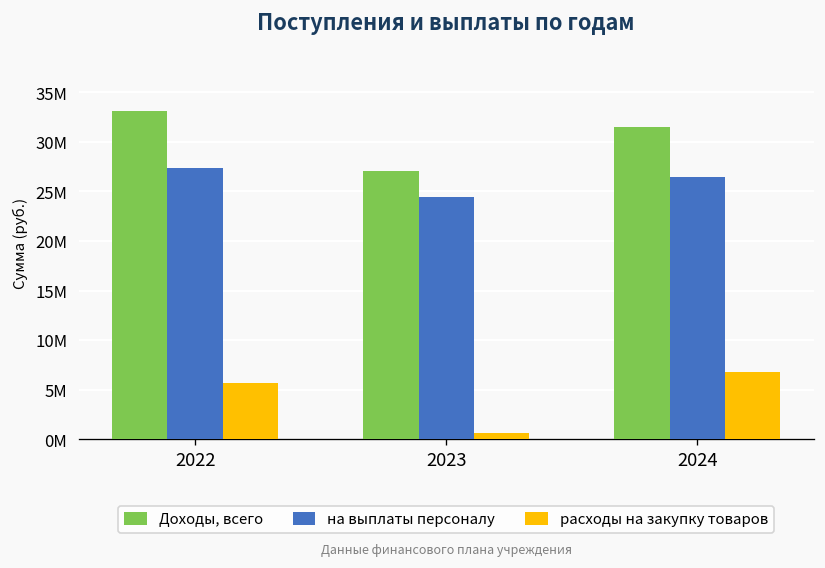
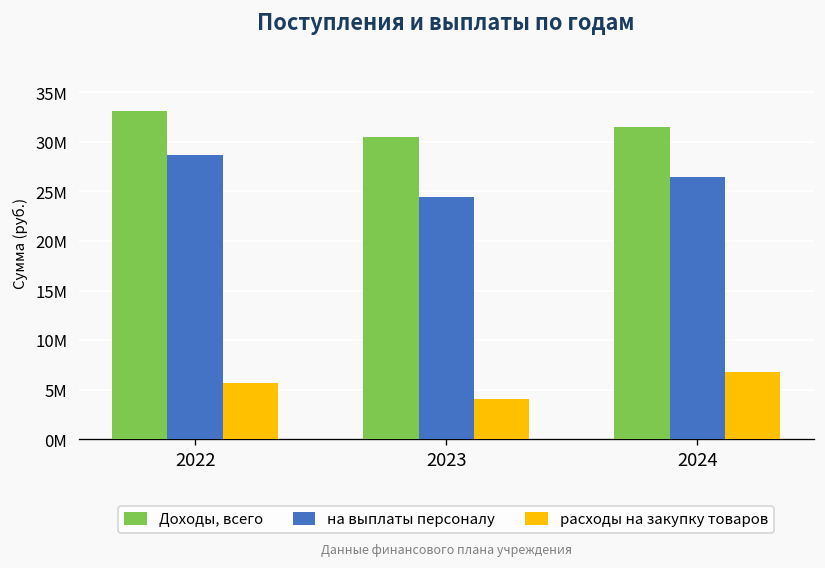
  {
    "Доходы, всего": {
      "2022": 33000000,
-     "2023": 27000000,
+     "2023": 30000000,
      "2024": 31000000
    },
    "на выплаты персоналу": {
-     "2022": 27000000,
+     "2022": 29000000,
      "2023": 24000000,
      "2024": 26000000
    },
    "расходы на закупку товаров": {
      "2022": 6000000,
-     "2023": 1000000,
+     "2023": 4000000,
      "2024": 7000000
    }
  }
